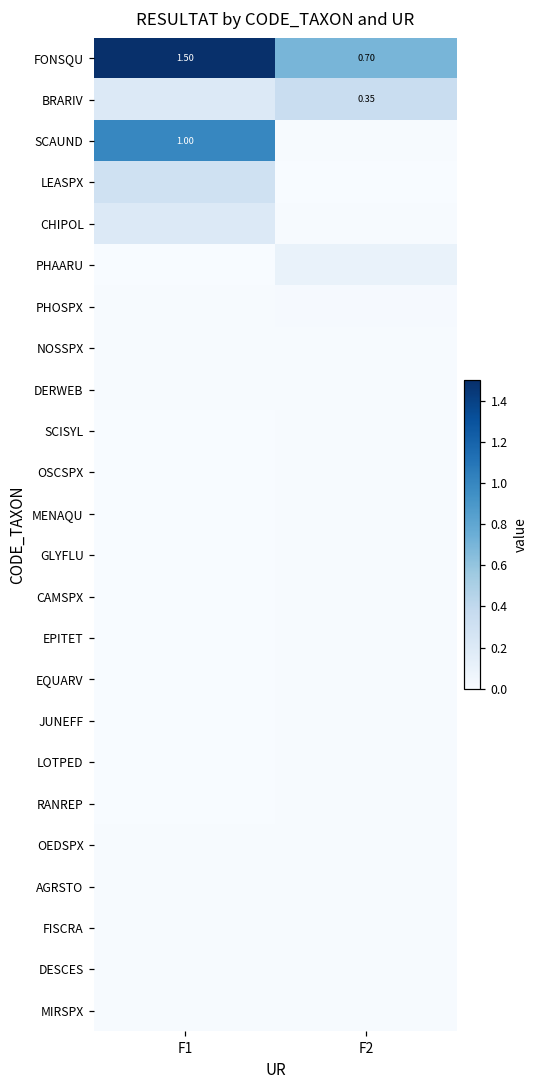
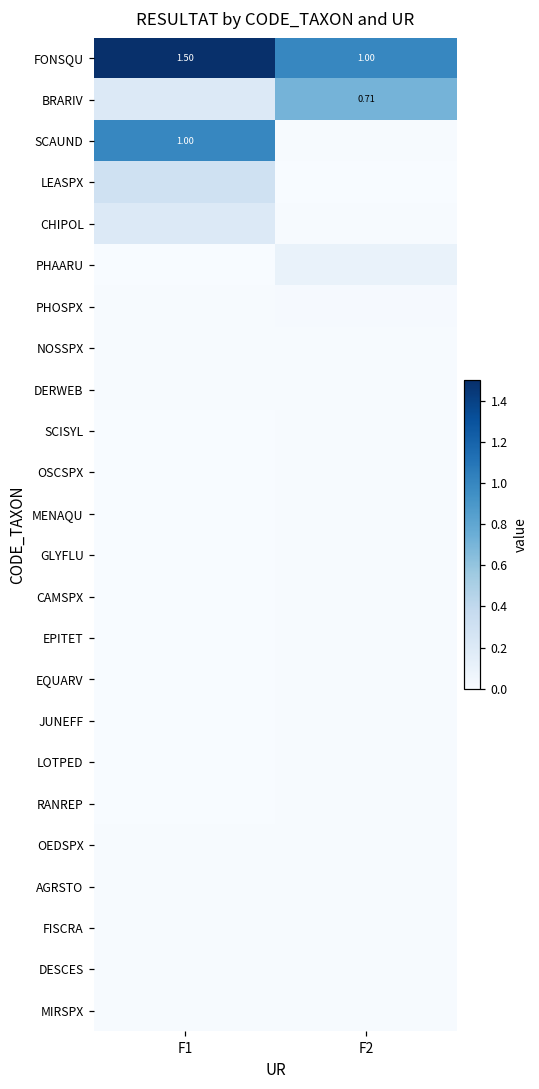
  {
    "FONSQU": {
      "F1": 1.50,
-     "F2": 0.70
+     "F2": 1.00
    },
    "BRARIV": {
-     "F2": 0.35
+     "F2": 0.71
    },
    "SCAUND": {
      "F1": 1.00
    }
  }
